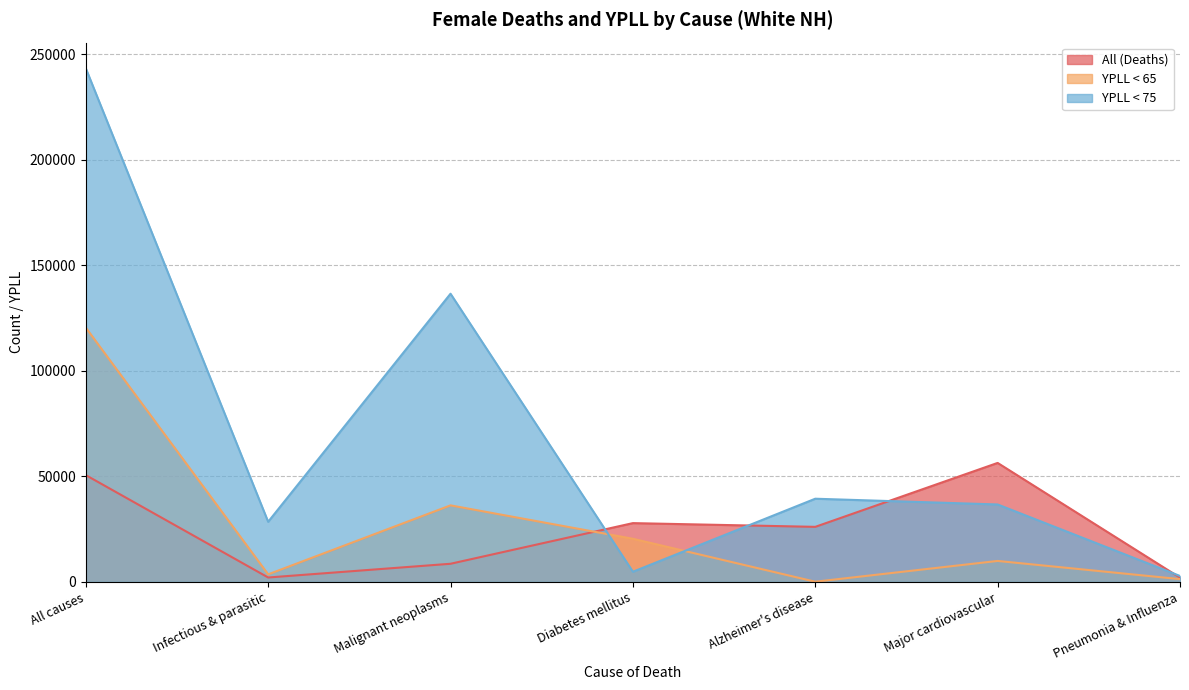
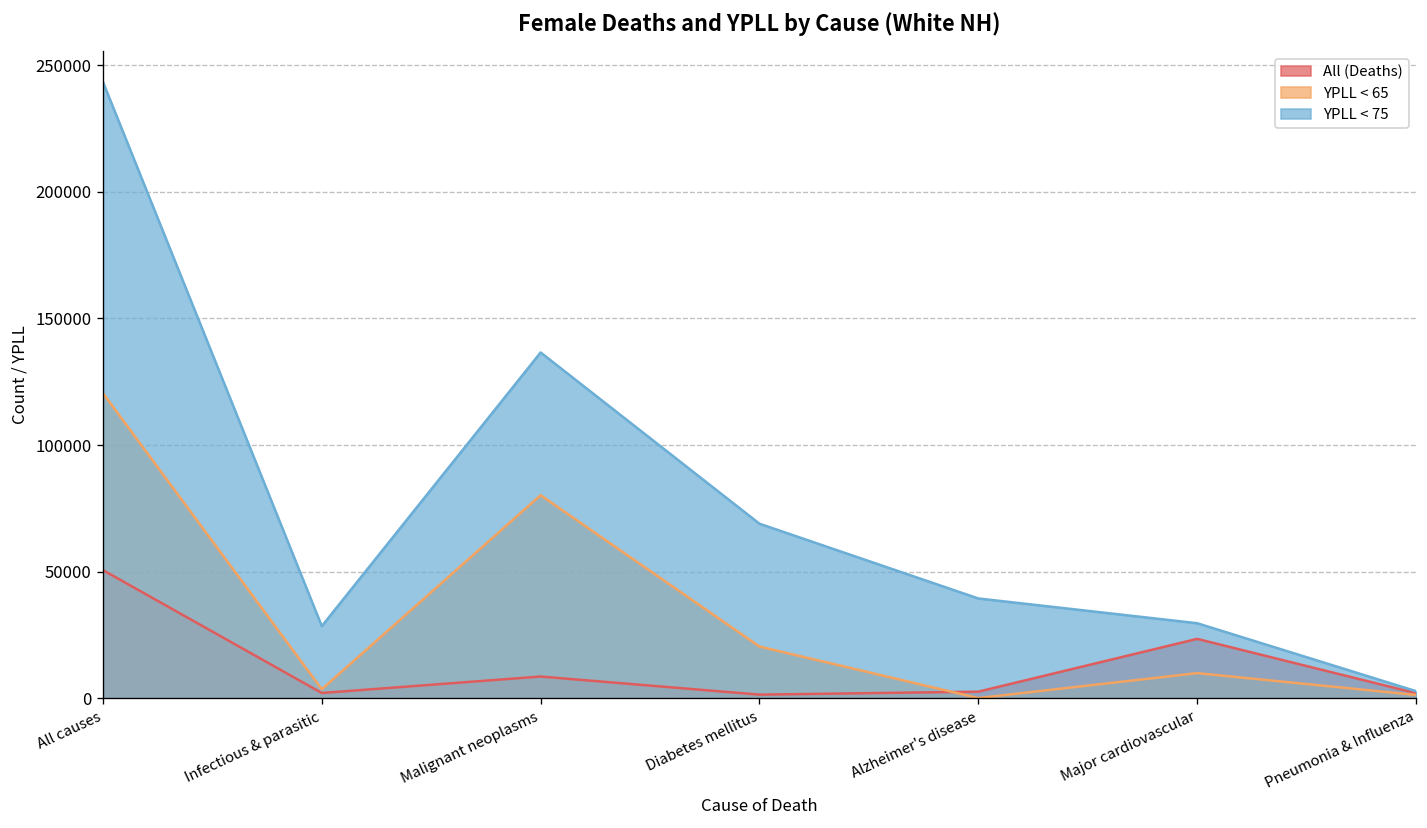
  {
    "All (Deaths)": {
      "All causes": 51000,
      "Infectious & parasitic": 2000,
      "Malignant neoplasms": 9000,
-     "Diabetes mellitus": 28000,
-     "Alzheimer's disease": 26000,
-     "Major cardiovascular": 56000
+     "Diabetes mellitus": 1000,
+     "Alzheimer's disease": 3000,
+     "Major cardiovascular": 23000
    },
    "YPLL < 65": {
      "All causes": 120000,
      "Infectious & parasitic": 4000,
-     "Malignant neoplasms": 36000,
+     "Malignant neoplasms": 80000,
      "Diabetes mellitus": 20000,
      "Alzheimer's disease": 0,
      "Major cardiovascular": 10000
    },
    "YPLL < 75": {
      "All causes": 243000,
      "Infectious & parasitic": 28000,
      "Malignant neoplasms": 137000,
-     "Diabetes mellitus": 5000,
+     "Diabetes mellitus": 69000,
      "Alzheimer's disease": 39000,
-     "Major cardiovascular": 37000
+     "Major cardiovascular": 30000
    }
  }
